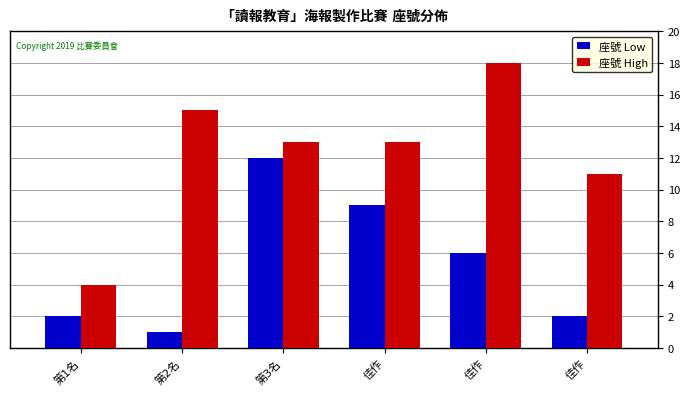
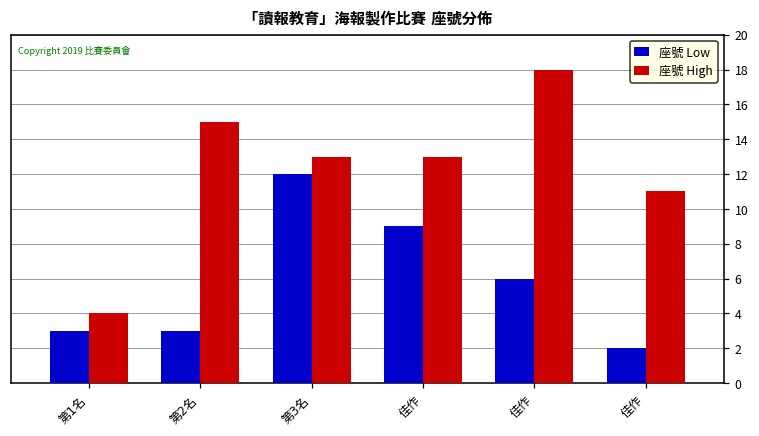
  {
    "座號 Low": {
-     "第1名": 2,
-     "第2名": 1,
+     "第1名": 3,
+     "第2名": 3,
      "第3名": 12
    },
    "座號 High": {
      "第1名": 4,
      "第2名": 15,
      "第3名": 13
    }
  }
